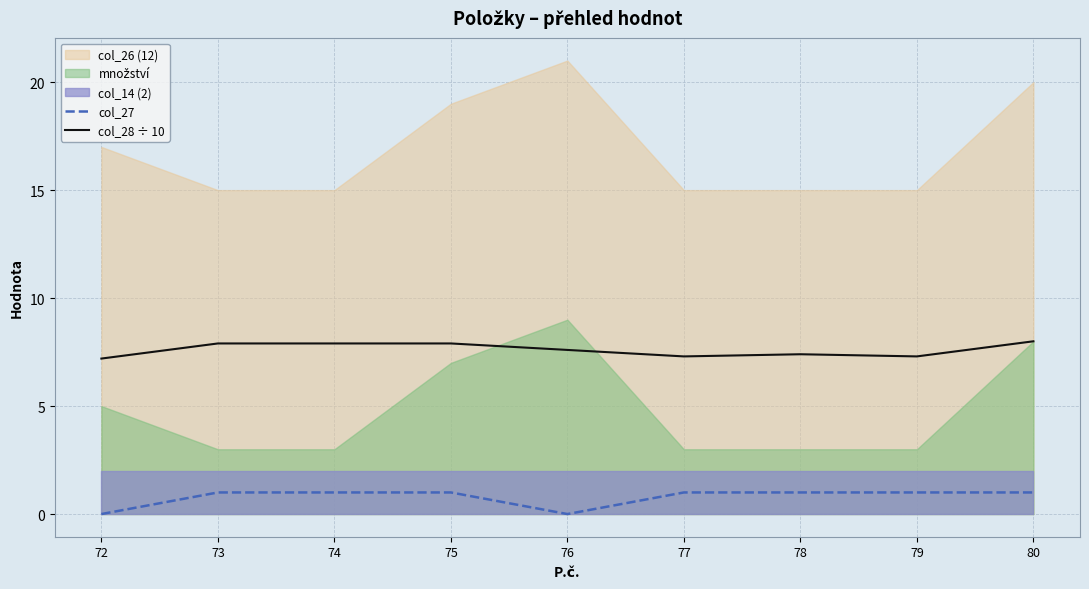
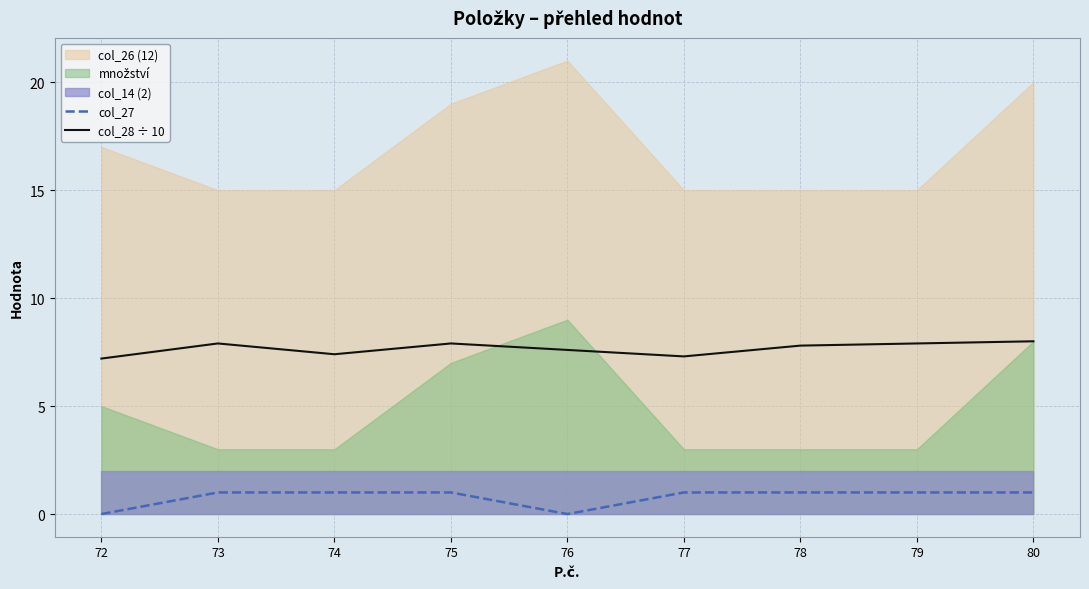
  {
    "col_27": {
      "72": 0.0,
      "73": 1.0,
      "74": 1.0,
      "75": 1.0,
      "76": 0.0,
      "77": 1.0,
      "78": 1.0,
      "79": 1.0,
      "80": 1.0
    },
    "col_28 ÷ 10": {
      "72": 7.2,
      "73": 7.9,
-     "74": 7.9,
+     "74": 7.4,
      "75": 7.9,
      "76": 7.6,
      "77": 7.3,
-     "78": 7.4,
-     "79": 7.3
+     "78": 7.8,
+     "79": 7.9
    }
  }
